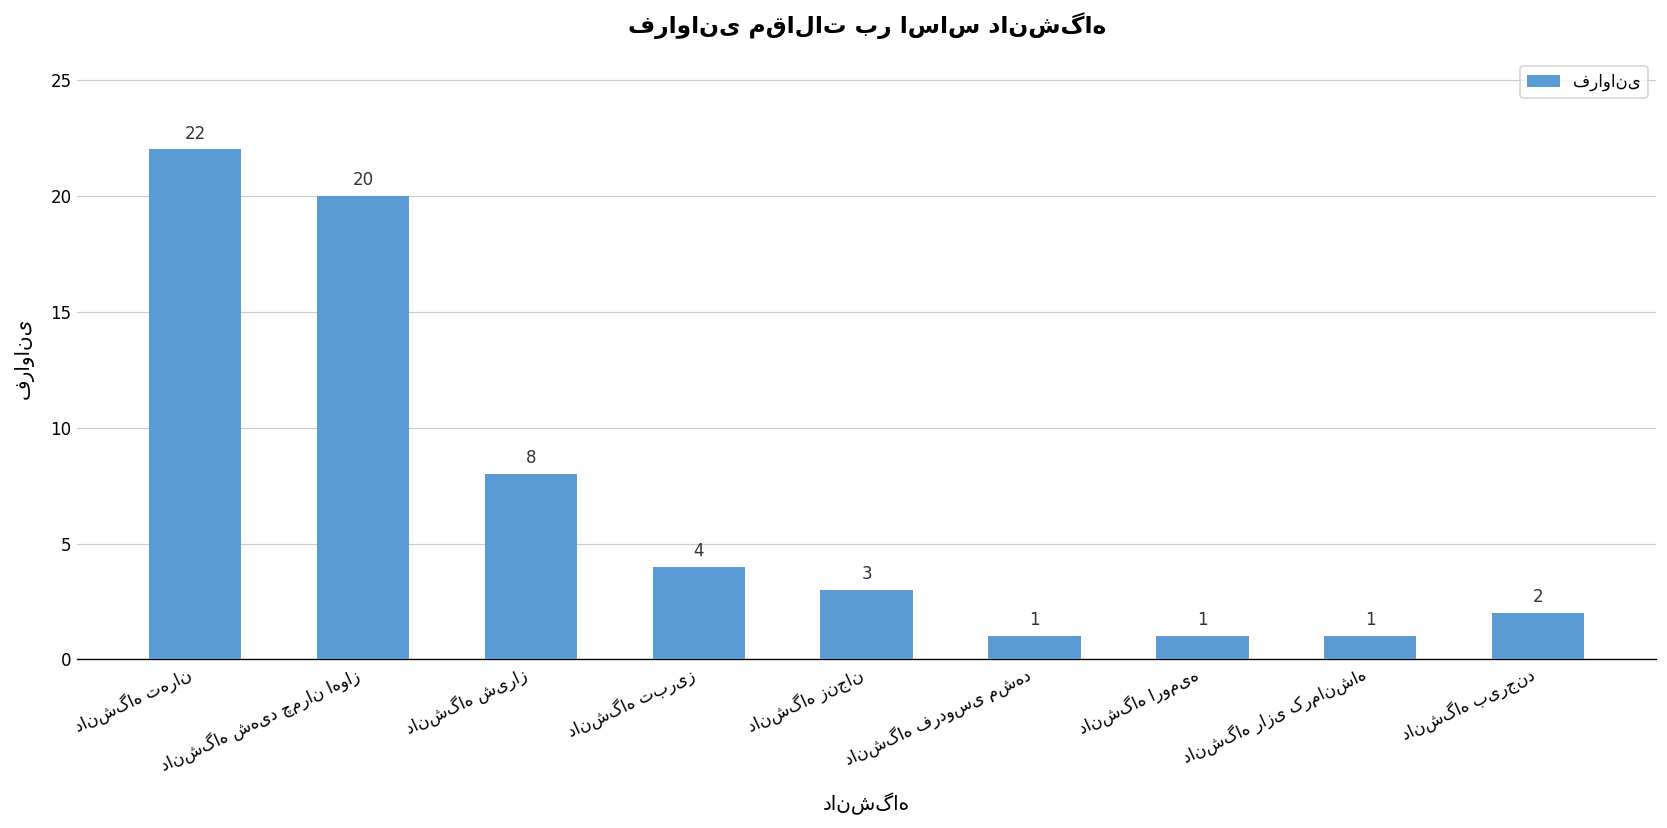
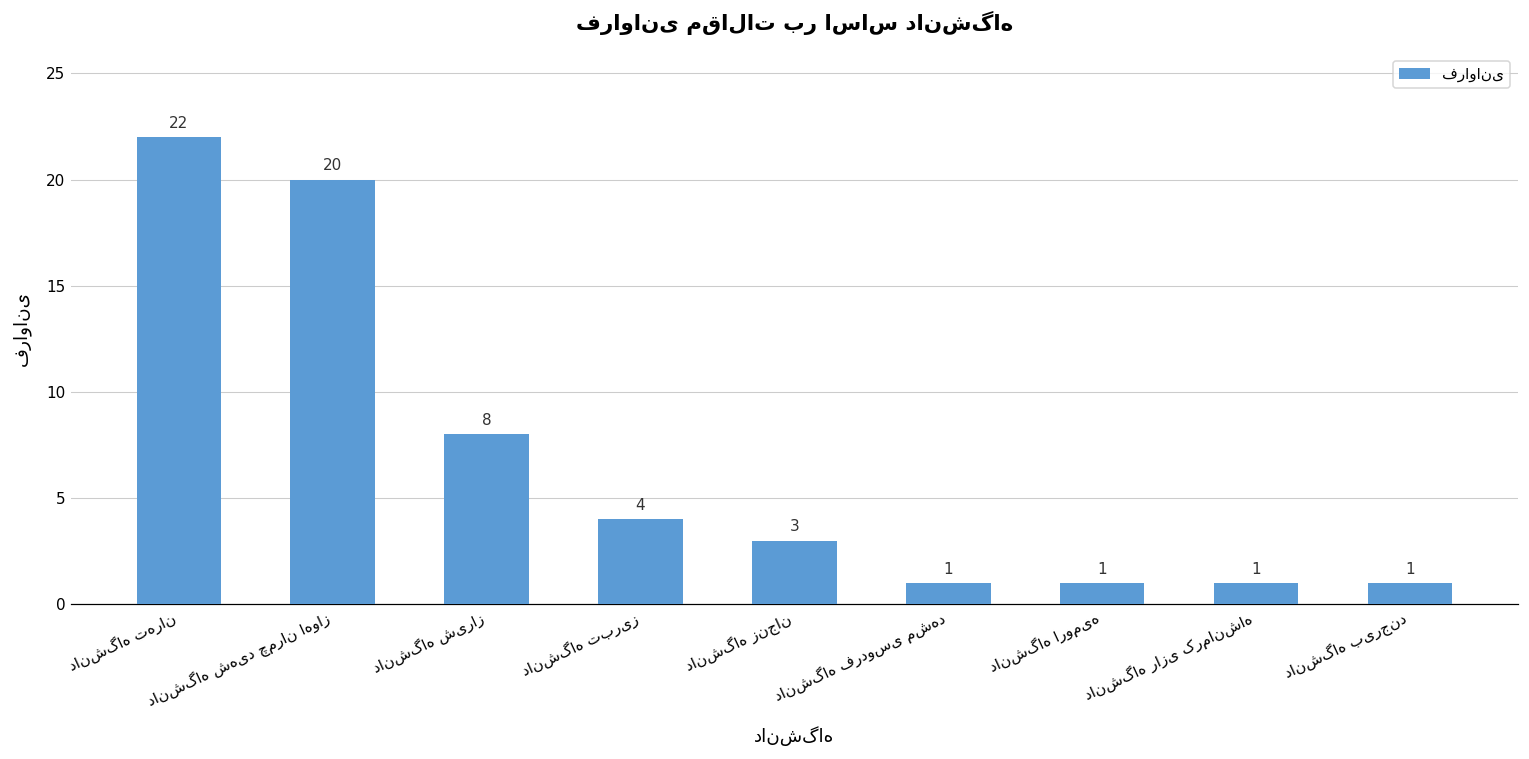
  {
    "دانشگاه تهران": 22,
    "دانشگاه شهید چمران اهواز": 20,
    "دانشگاه شیراز": 8,
    "دانشگاه تبریز": 4,
    "دانشگاه زنجان": 3,
    "دانشگاه فردوسی مشهد": 1,
    "دانشگاه ارومیه": 1,
    "دانشگاه رازی کرمانشاه": 1,
-   "دانشگاه بیرجند": 2
+   "دانشگاه بیرجند": 1
  }
